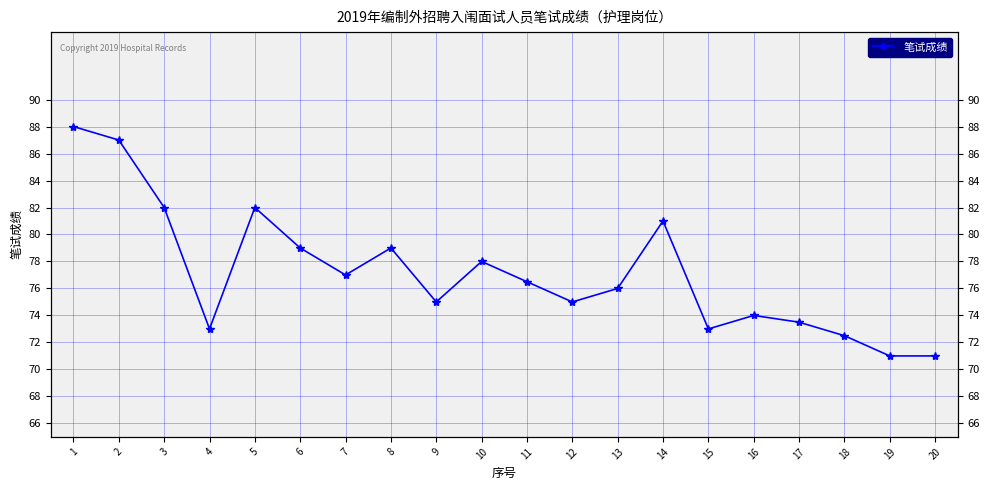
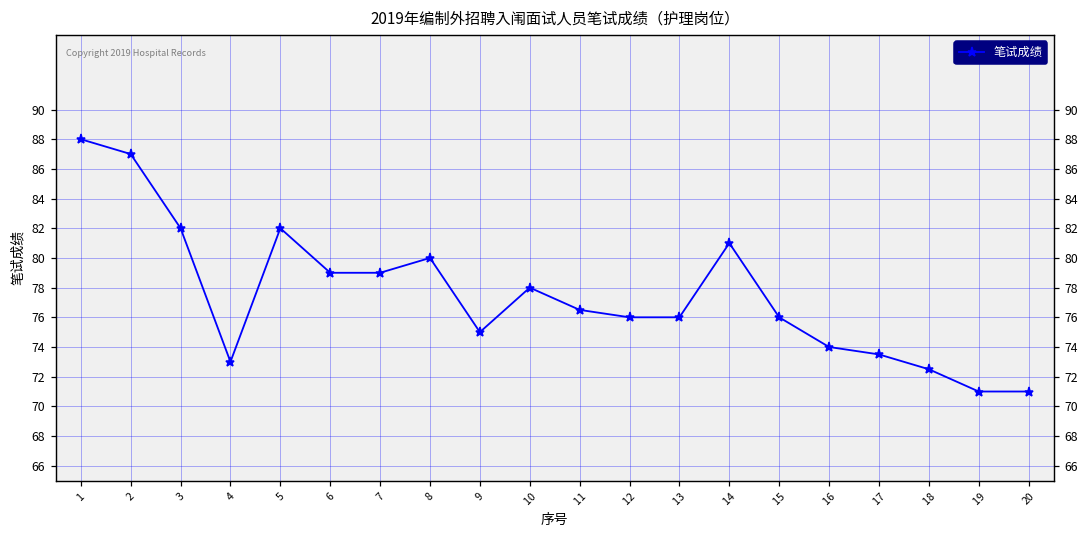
  {
    "1": 88,
    "2": 87,
    "3": 82,
    "4": 73,
    "5": 82,
    "6": 79,
-   "7": 77,
-   "8": 79,
+   "7": 79,
+   "8": 80,
    "9": 75,
    "10": 78,
    "11": 76.5,
-   "12": 75,
+   "12": 76,
    "13": 76,
    "14": 81,
-   "15": 73,
+   "15": 76,
    "16": 74,
    "17": 73.5,
    "18": 72.5,
    "19": 71,
    "20": 71
  }
